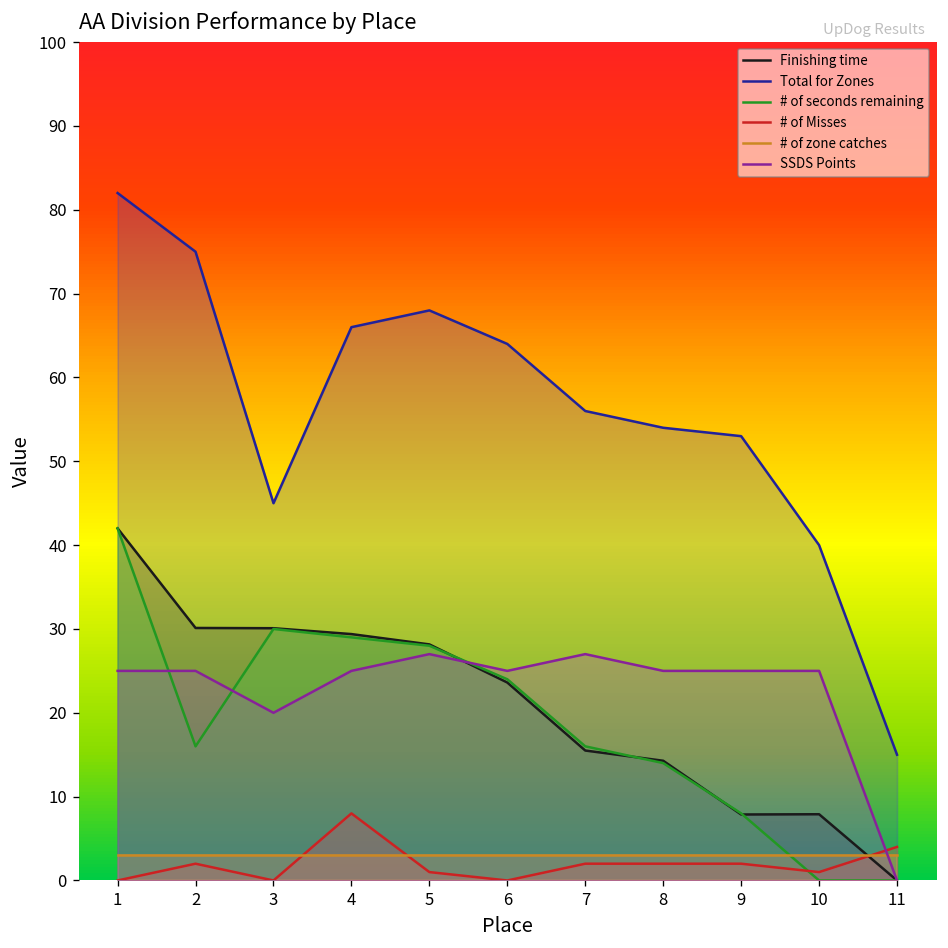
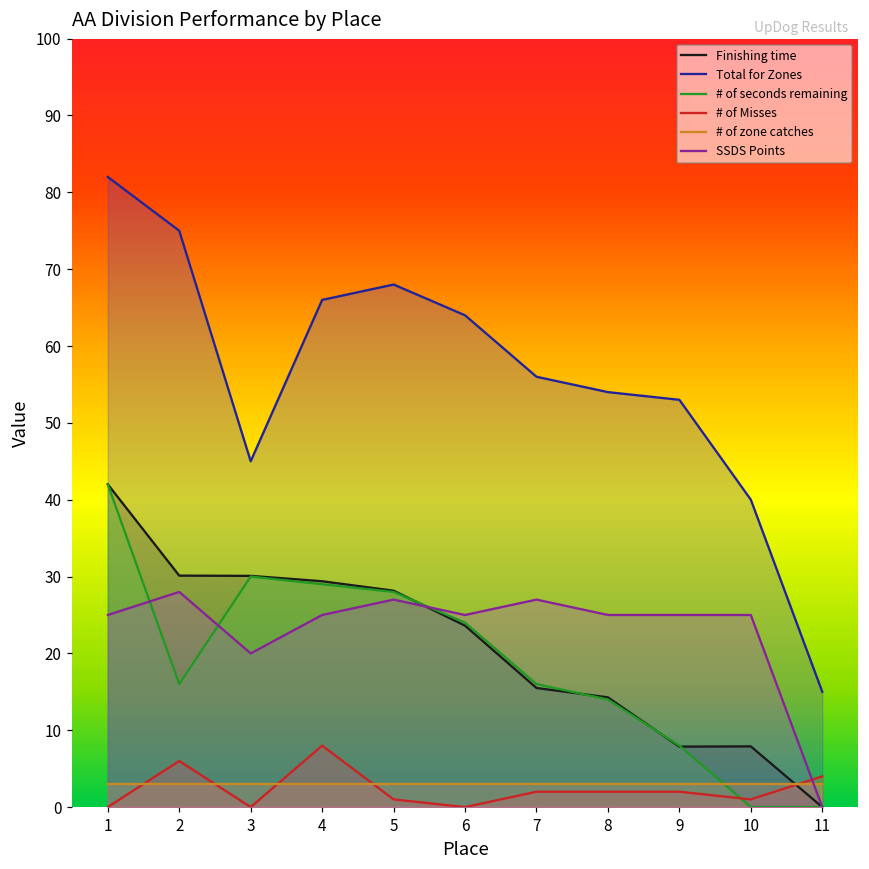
  {
    "Finishing time": {
      "2": 30,
      "4": 29,
      "6": 24,
      "7": 16,
      "10": 8
    },
    "Total for Zones": {
      "1": 82,
      "2": 75,
      "3": 45,
      "4": 66,
      "5": 68,
      "6": 64,
      "7": 56,
      "8": 54,
      "9": 53,
      "10": 40,
      "11": 15
    },
    "# of seconds remaining": {
      "2": 16,
      "4": 29,
      "6": 24,
      "7": 16,
      "10": 0
    },
    "# of Misses": {
      "1": 0,
-     "2": 2,
+     "2": 6,
      "3": 0,
      "4": 8,
      "5": 1,
      "6": 0,
      "7": 2,
      "8": 2,
      "9": 2,
      "10": 1,
      "11": 4
    },
    "# of zone catches": {
      "1": 3,
      "2": 3,
      "3": 3,
      "4": 3,
      "5": 3,
      "6": 3,
      "7": 3,
      "8": 3,
      "9": 3,
      "10": 3,
      "11": 3
    },
    "SSDS Points": {
      "1": 25,
-     "2": 25,
+     "2": 28,
      "3": 20,
      "4": 25,
      "5": 27,
      "6": 25,
      "7": 27,
      "8": 25,
      "9": 25,
      "10": 25
    }
  }
